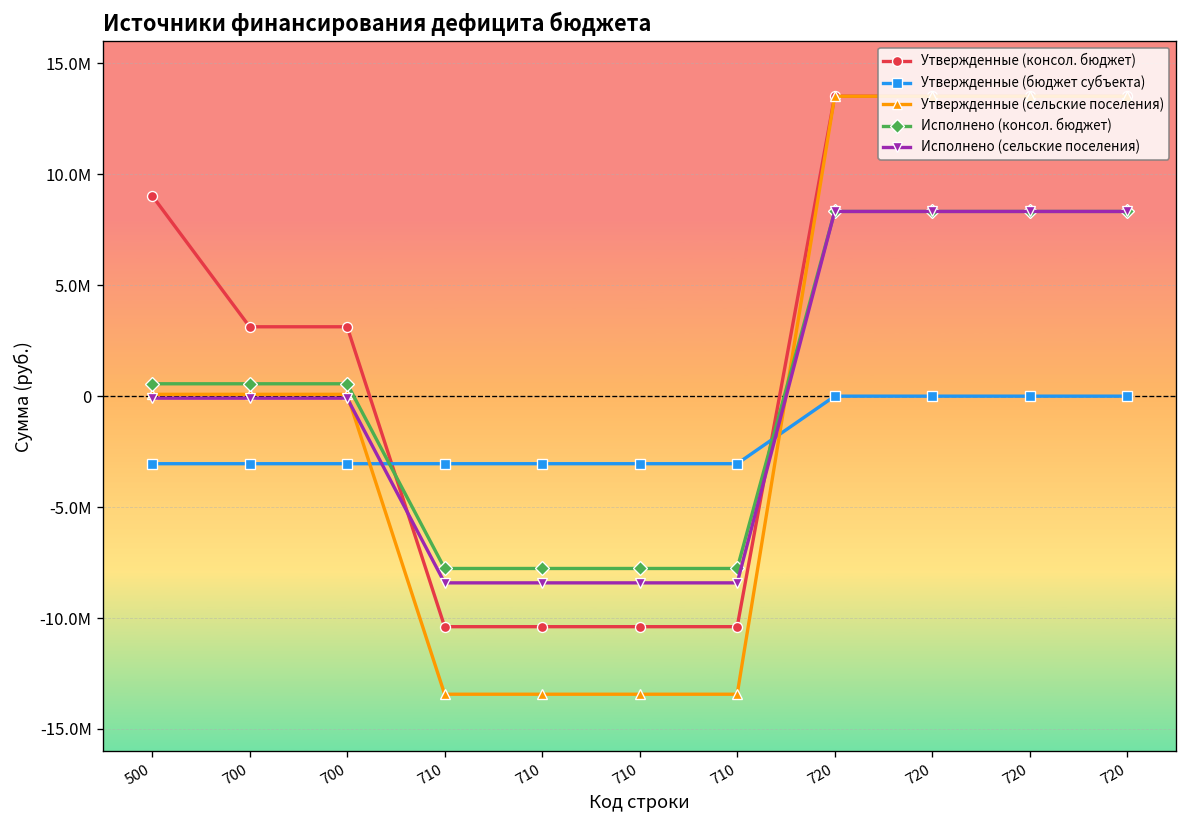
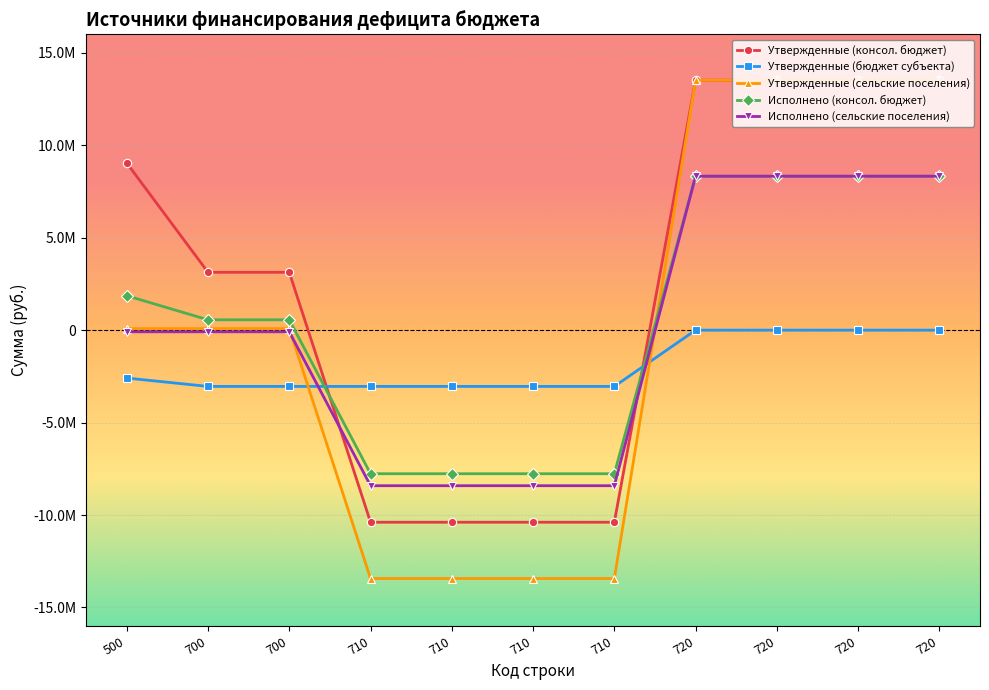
  {
    "Утвержденные (консол. бюджет)": {
      "500": 9000000
    },
    "Утвержденные (бюджет субъекта)": {
-     "500": -3000000
+     "500": -2600000
    },
    "Утвержденные (сельские поселения)": {
      "500": 100000
    },
    "Исполнено (консол. бюджет)": {
-     "500": 600000
+     "500": 1900000
    },
    "Исполнено (сельские поселения)": {
      "500": -100000
    }
  }
